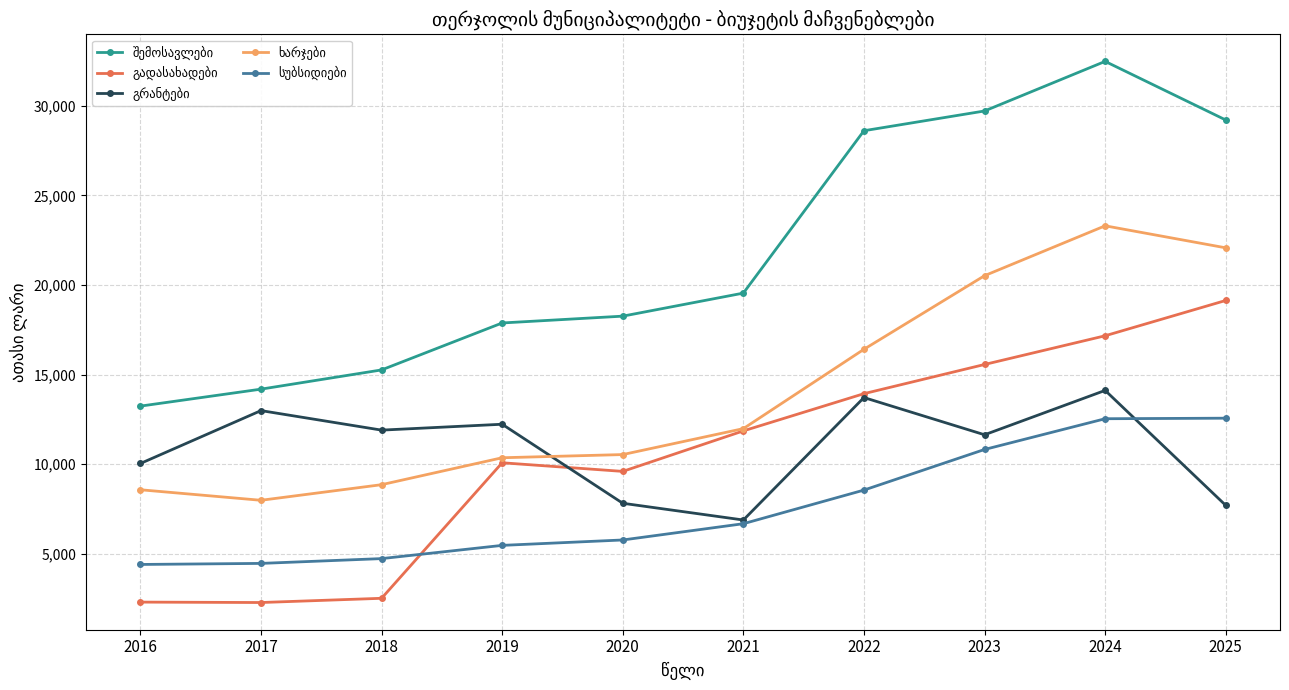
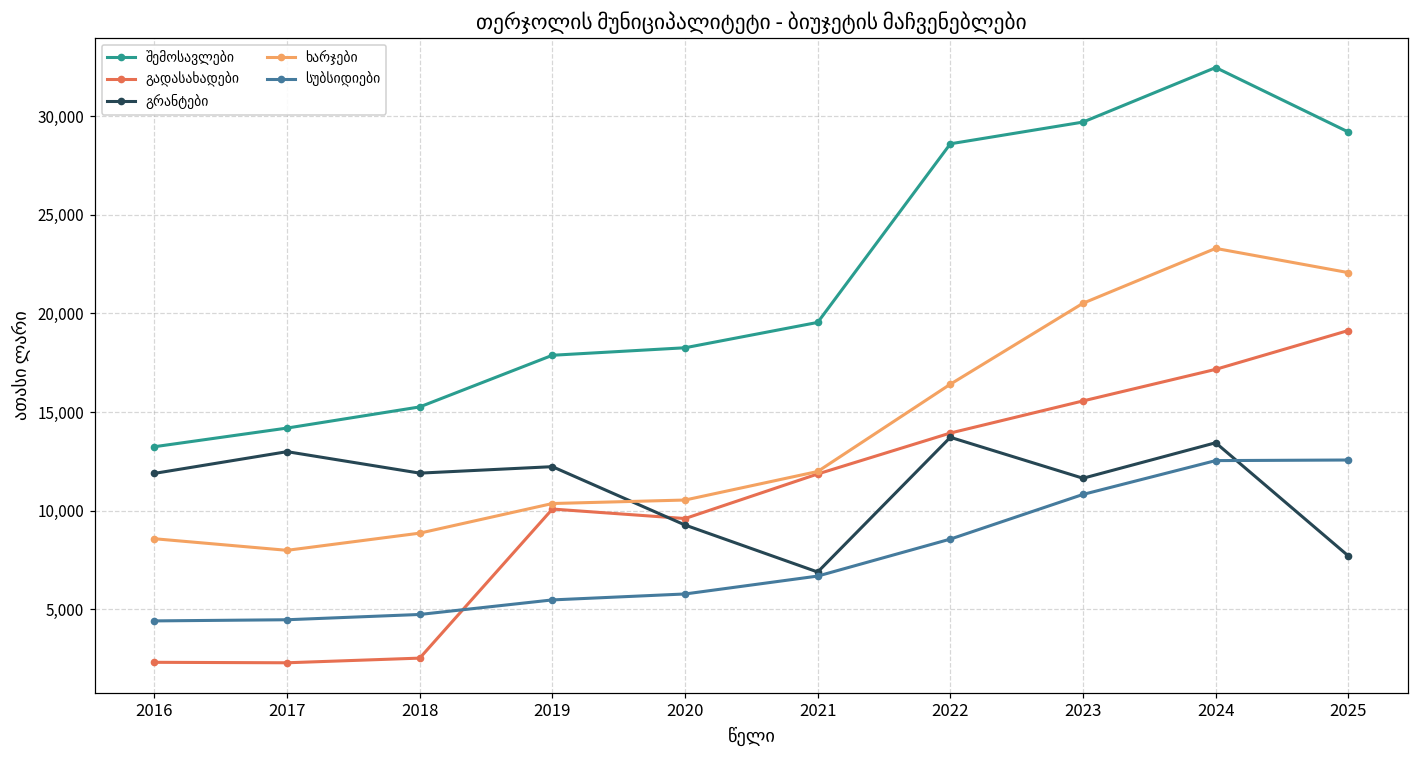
  {
    "გრანტები": {
-     "2016": "10,000",
+     "2016": "11,900",
      "2017": "13,000",
      "2018": "11,900",
      "2019": "12,200",
-     "2020": "7,800",
+     "2020": "9,300",
      "2021": "6,900",
      "2022": "13,700",
      "2023": "11,600",
-     "2024": "14,100",
+     "2024": "13,400",
      "2025": "7,700"
    }
  }
